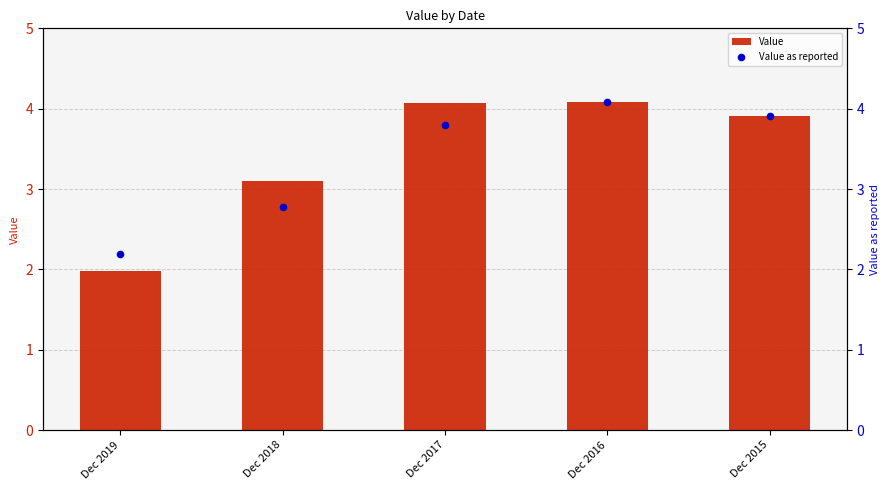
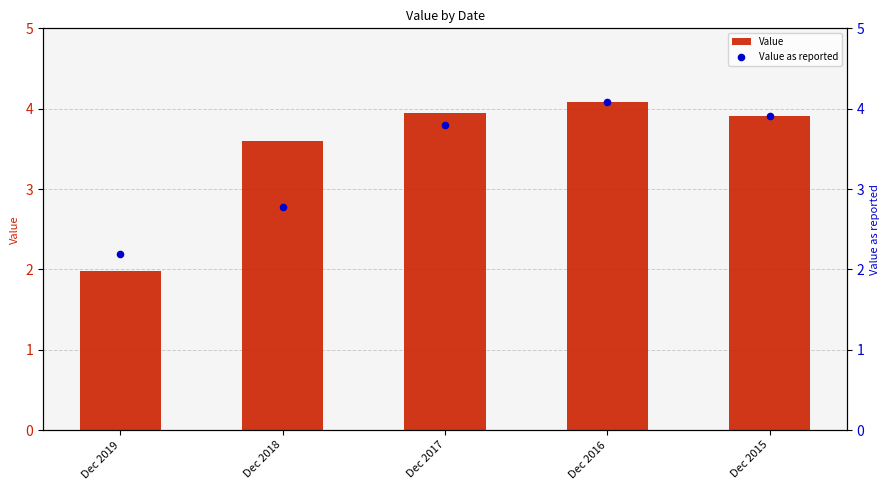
  {
    "Value": {
      "Dec 2019": 2.0,
-     "Dec 2018": 3.1,
-     "Dec 2017": 4.1,
+     "Dec 2018": 3.6,
+     "Dec 2017": 4.0,
      "Dec 2016": 4.1,
      "Dec 2015": 3.9
    }
  }
